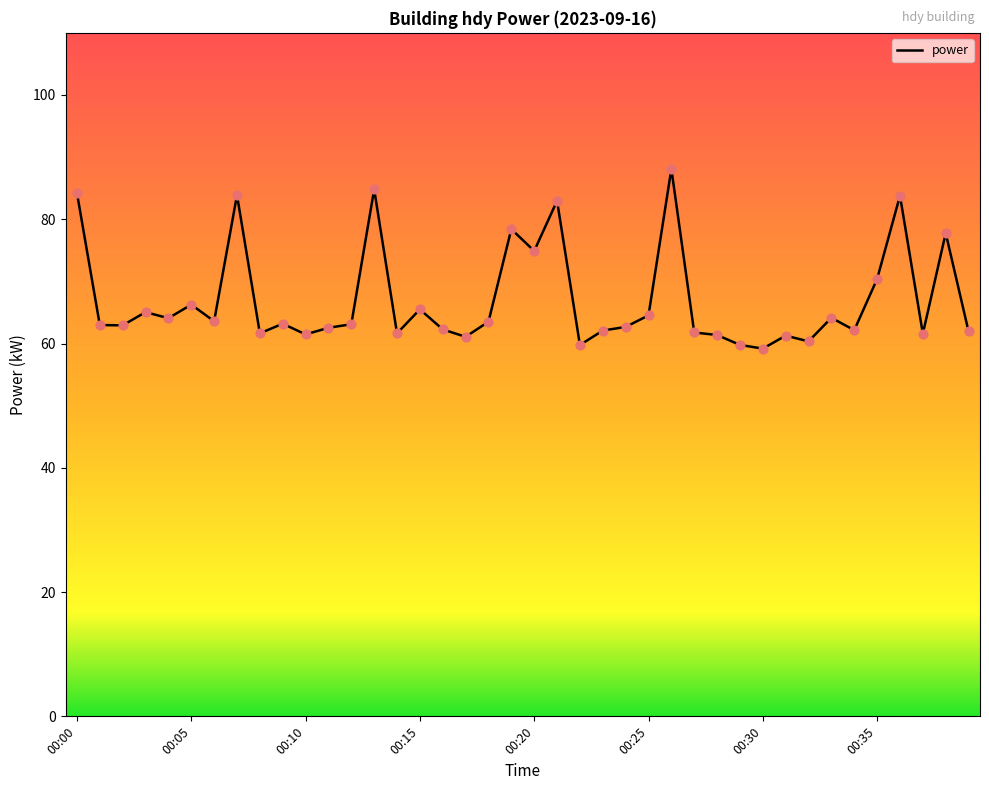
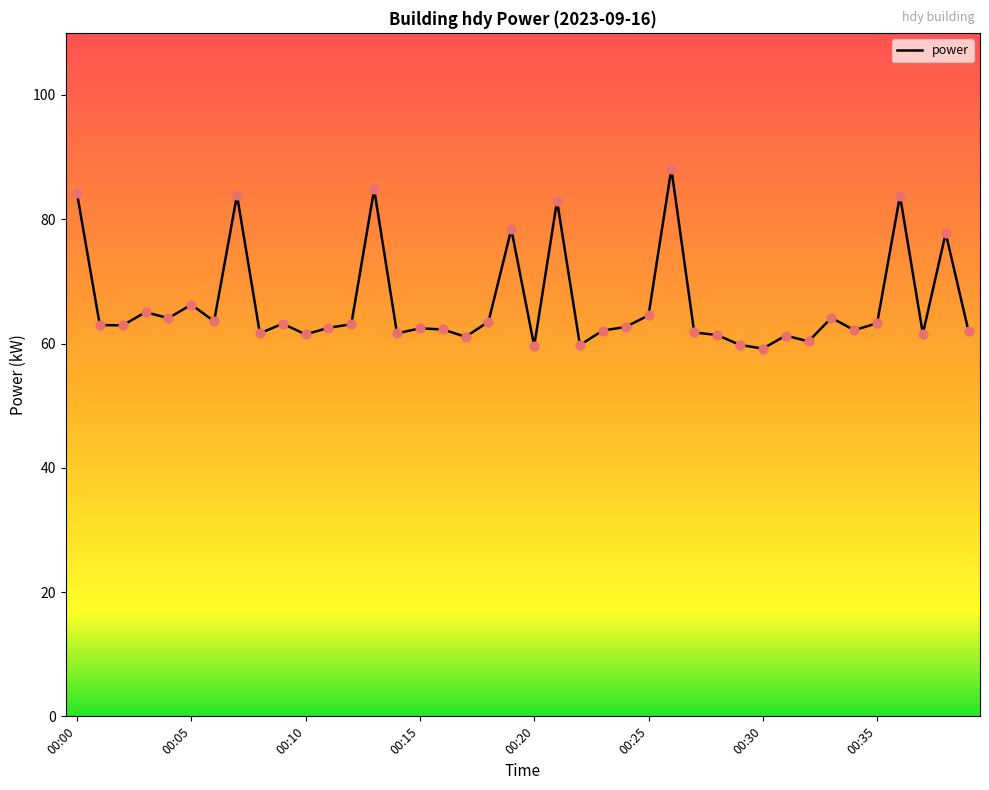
  {
    "00:00": 84,
    "00:05": 66,
    "00:10": 61,
-   "00:15": 66,
-   "00:20": 75,
+   "00:15": 62,
+   "00:20": 60,
    "00:25": 65,
    "00:30": 59,
-   "00:35": 70
+   "00:35": 63
  }
